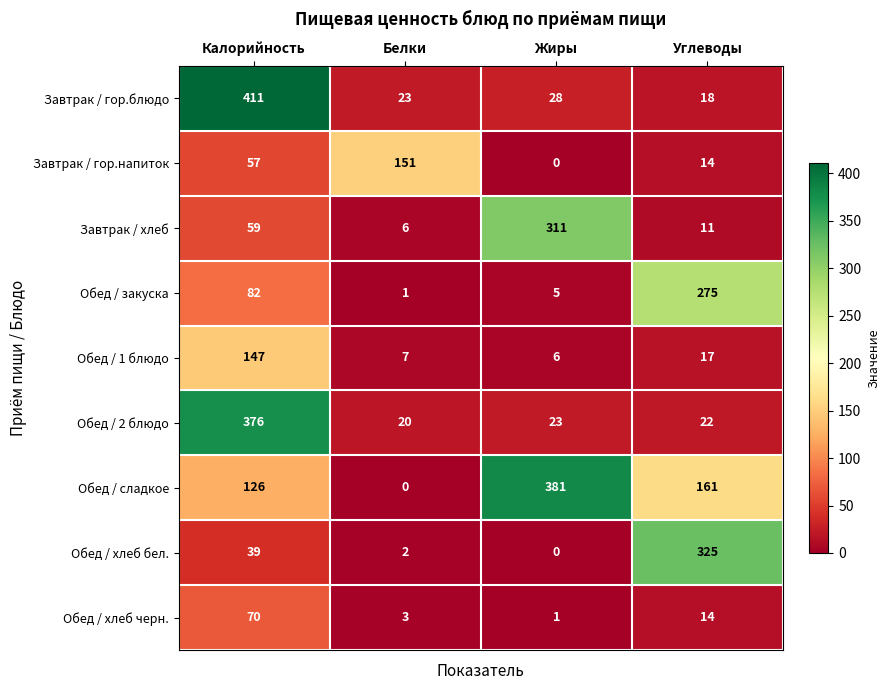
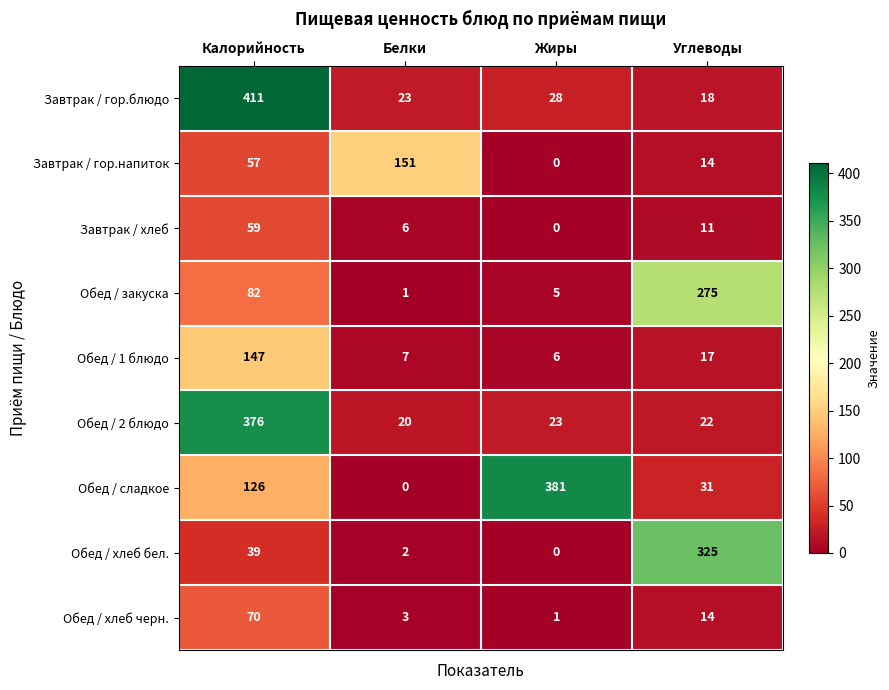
  {
    "Завтрак / гор.блюдо": {
      "Калорийность": 411,
      "Белки": 23,
      "Жиры": 28,
      "Углеводы": 18
    },
    "Завтрак / гор.напиток": {
      "Калорийность": 57,
      "Белки": 151,
      "Жиры": 0,
      "Углеводы": 14
    },
    "Завтрак / хлеб": {
      "Калорийность": 59,
      "Белки": 6,
-     "Жиры": 311,
+     "Жиры": 0,
      "Углеводы": 11
    },
    "Обед / закуска": {
      "Калорийность": 82,
      "Белки": 1,
      "Жиры": 5,
      "Углеводы": 275
    },
    "Обед / 1 блюдо": {
      "Калорийность": 147,
      "Белки": 7,
      "Жиры": 6,
      "Углеводы": 17
    },
    "Обед / 2 блюдо": {
      "Калорийность": 376,
      "Белки": 20,
      "Жиры": 23,
      "Углеводы": 22
    },
    "Обед / сладкое": {
      "Калорийность": 126,
      "Белки": 0,
      "Жиры": 381,
-     "Углеводы": 161
+     "Углеводы": 31
    },
    "Обед / хлеб бел.": {
      "Калорийность": 39,
      "Белки": 2,
      "Жиры": 0,
      "Углеводы": 325
    },
    "Обед / хлеб черн.": {
      "Калорийность": 70,
      "Белки": 3,
      "Жиры": 1,
      "Углеводы": 14
    }
  }
